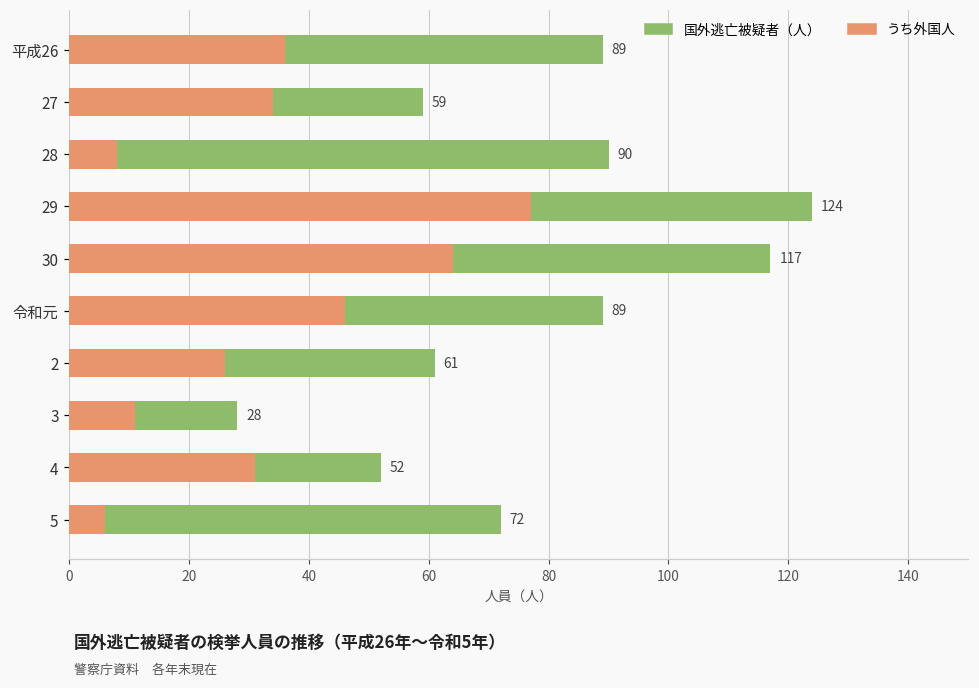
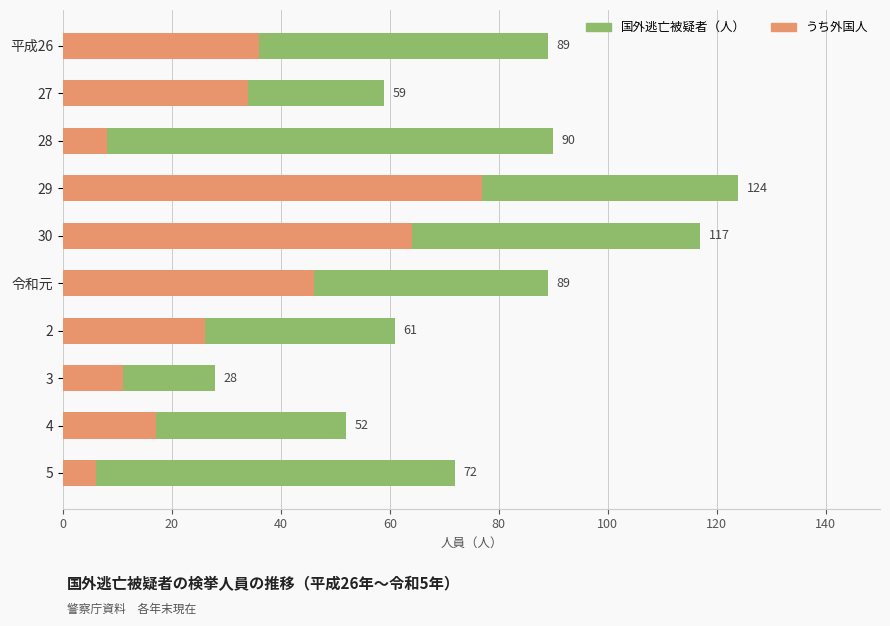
  {
    "国外逃亡被疑者（人）": {
      "平成26": 89,
      "27": 59,
      "28": 90,
      "29": 124,
      "30": 117,
      "令和元": 89,
      "2": 61,
      "3": 28,
      "4": 52,
      "5": 72
    },
    "うち外国人": {
-     "4": 31
+     "4": 17
    }
  }
